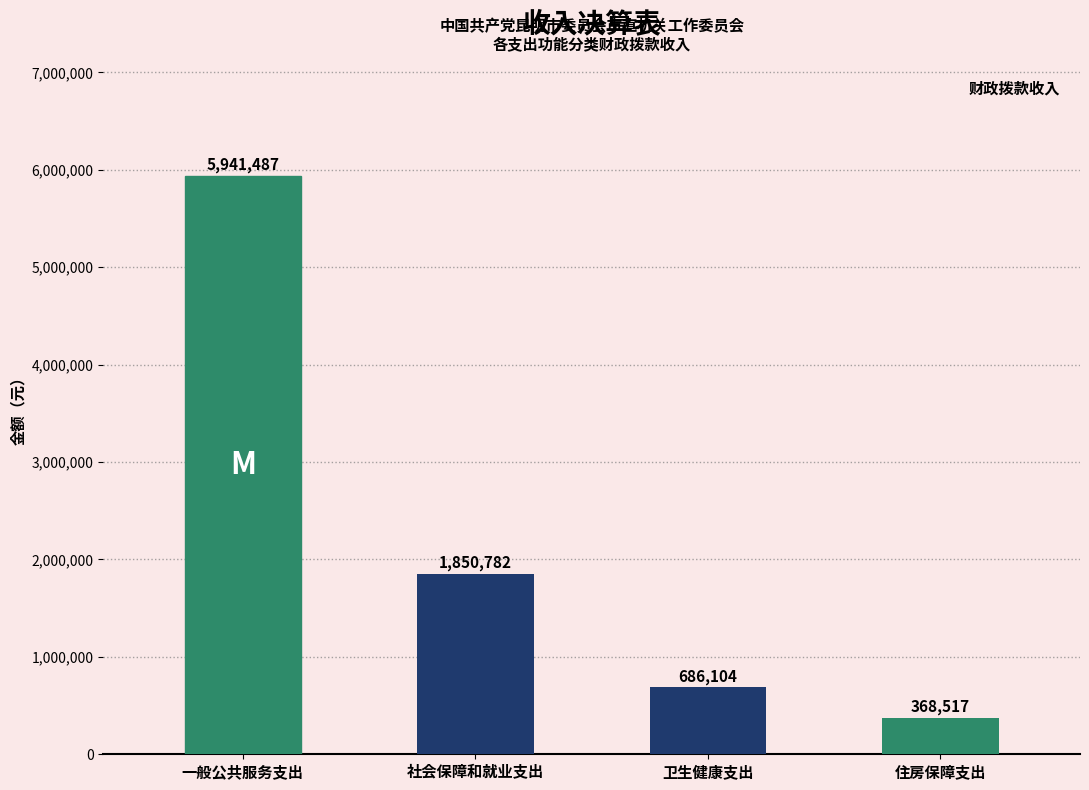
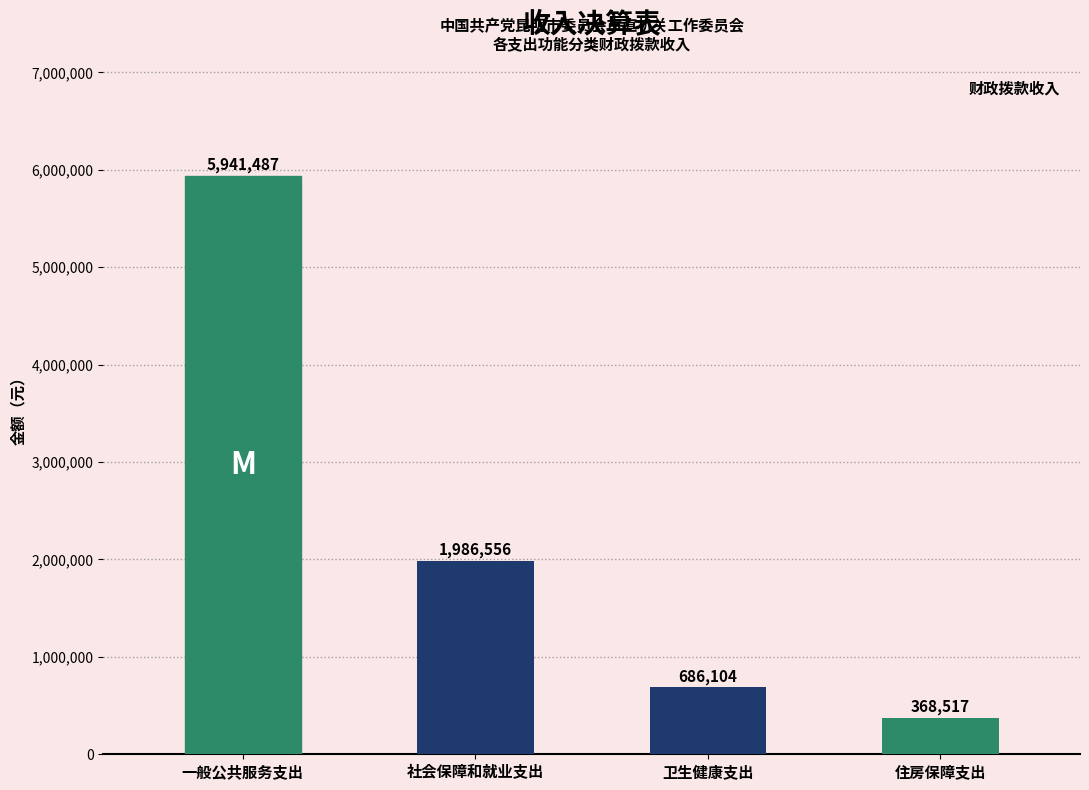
  {
    "一般公共服务支出": "5,941,487",
-   "社会保障和就业支出": "1,850,782",
+   "社会保障和就业支出": "1,986,556",
    "卫生健康支出": "686,104",
    "住房保障支出": "368,517"
  }
